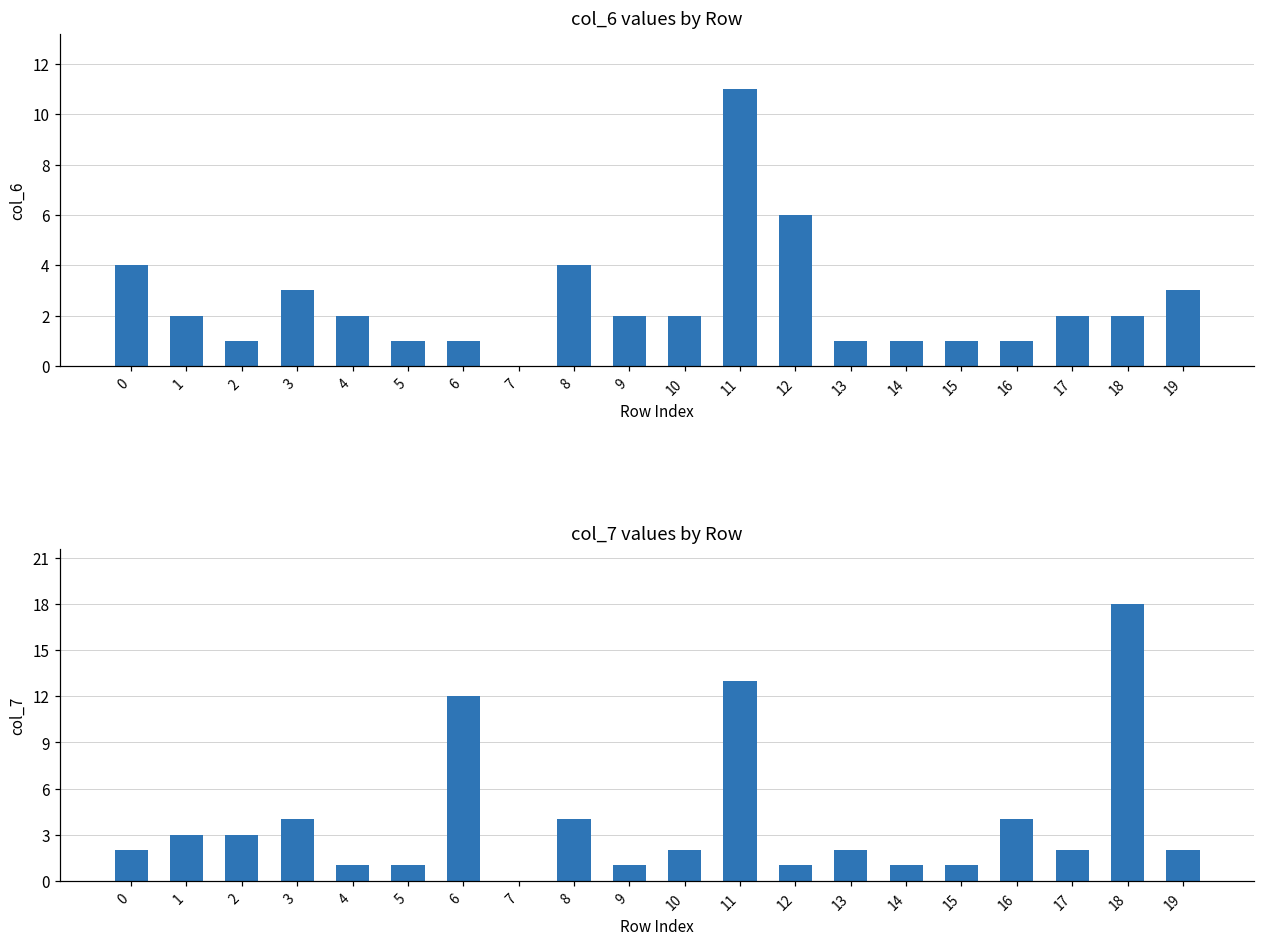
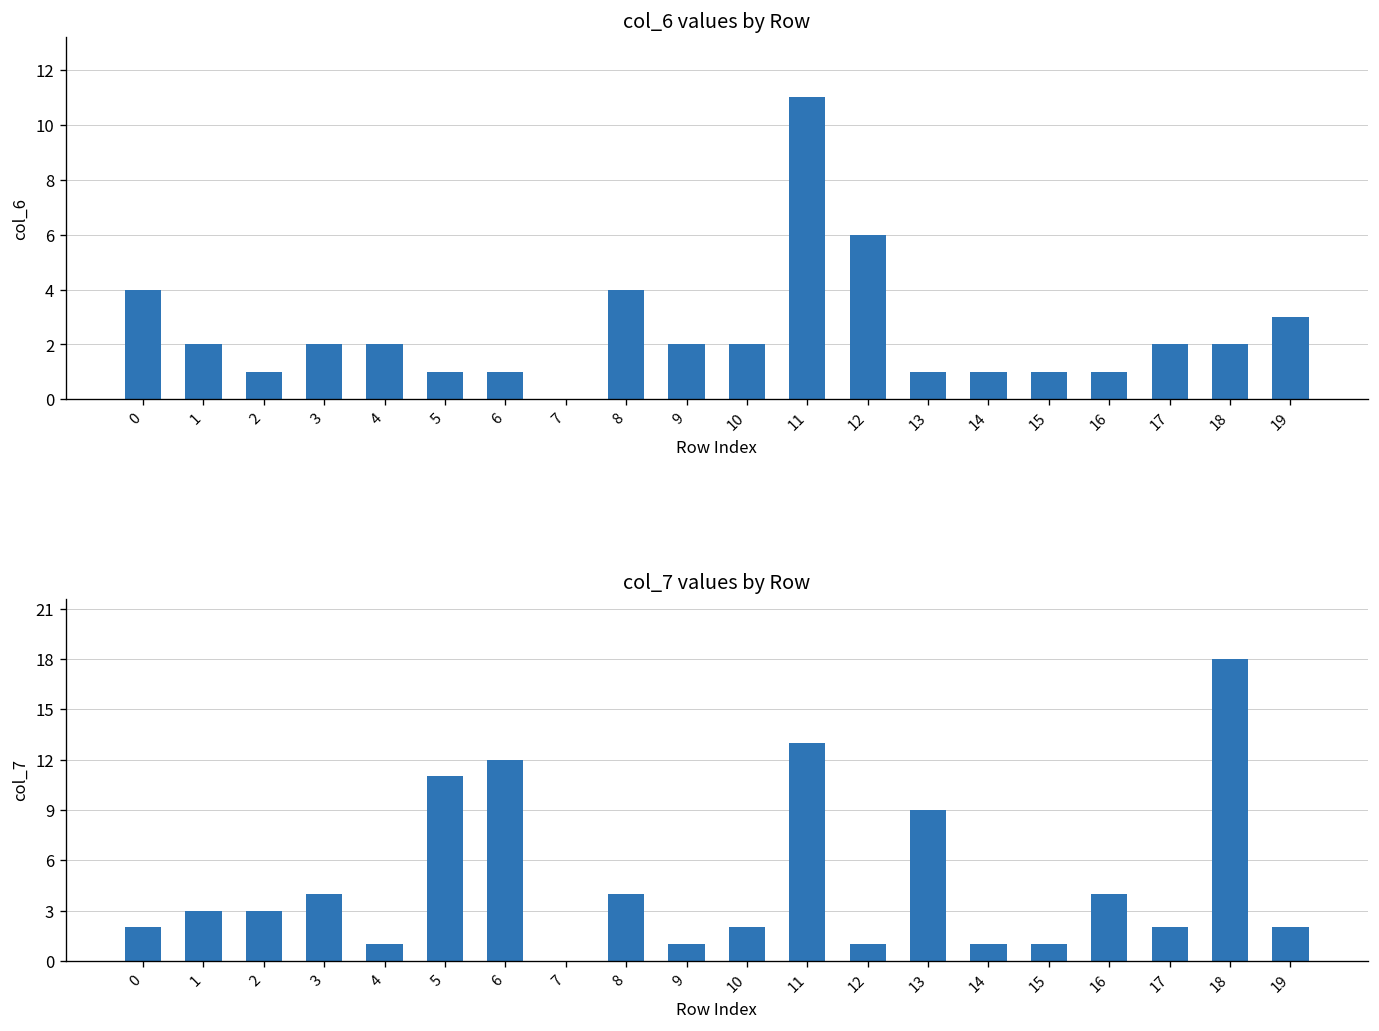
  {
    "col_6 values by Row": {
      "0": 4,
      "1": 2,
      "2": 1,
-     "3": 3,
+     "3": 2,
      "4": 2,
      "5": 1,
      "6": 1,
      "7": 0,
      "8": 4,
      "9": 2,
      "10": 2,
      "11": 11,
      "12": 6,
      "13": 1,
      "14": 1,
      "15": 1,
      "16": 1,
      "17": 2,
      "18": 2,
      "19": 3
    },
    "col_7 values by Row": {
      "0": 2,
      "1": 3,
      "2": 3,
      "3": 4,
      "4": 1,
-     "5": 1,
+     "5": 11,
      "6": 12,
      "7": 0,
      "8": 4,
      "9": 1,
      "10": 2,
      "11": 13,
      "12": 1,
-     "13": 2,
+     "13": 9,
      "14": 1,
      "15": 1,
      "16": 4,
      "17": 2,
      "18": 18,
      "19": 2
    }
  }
